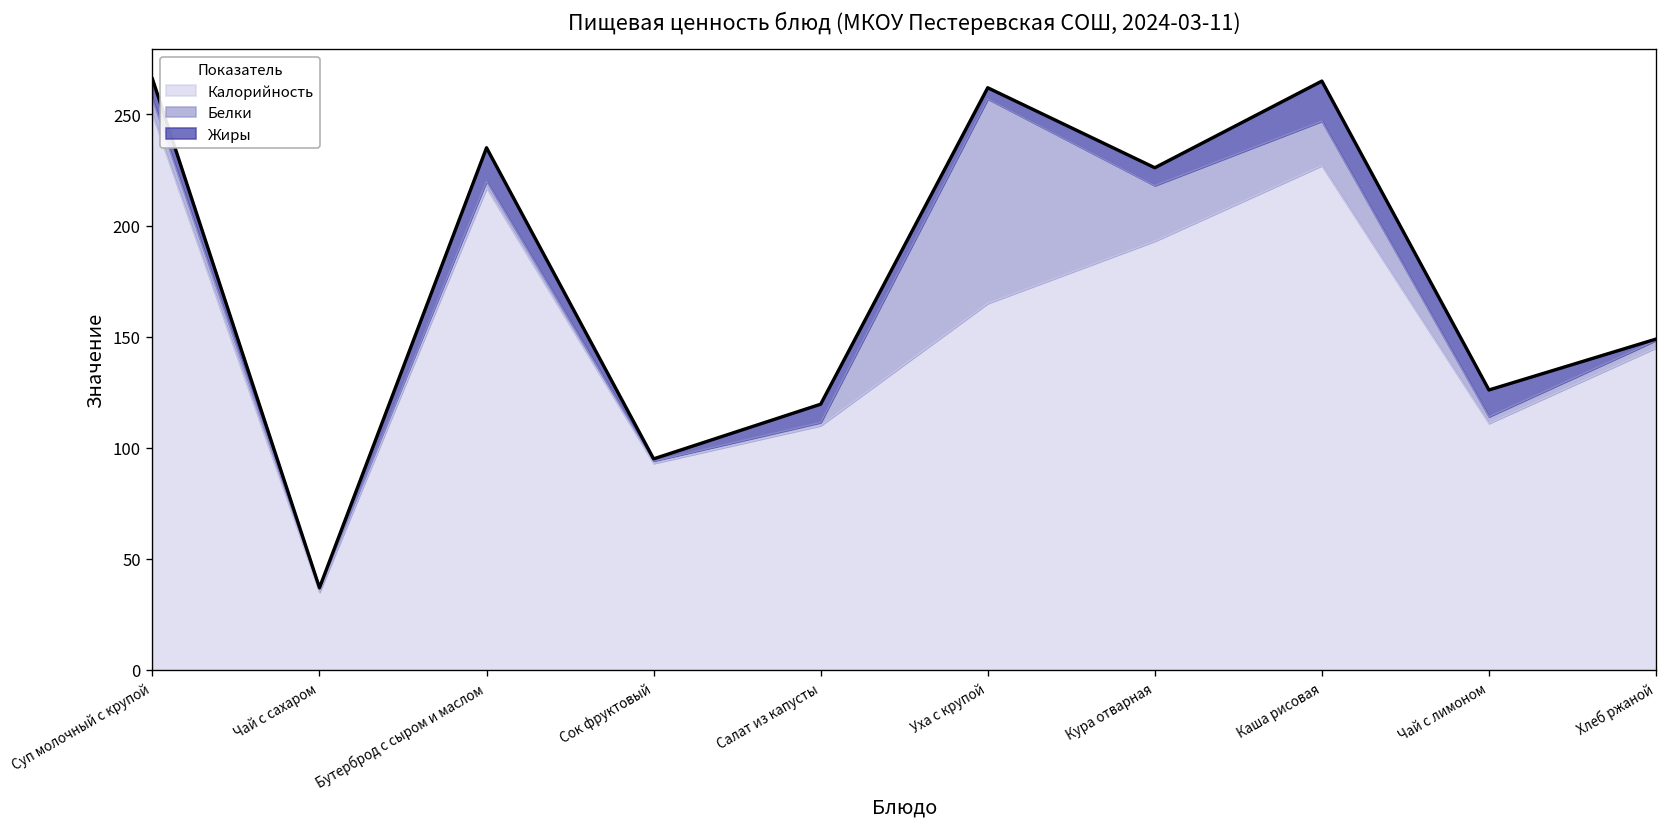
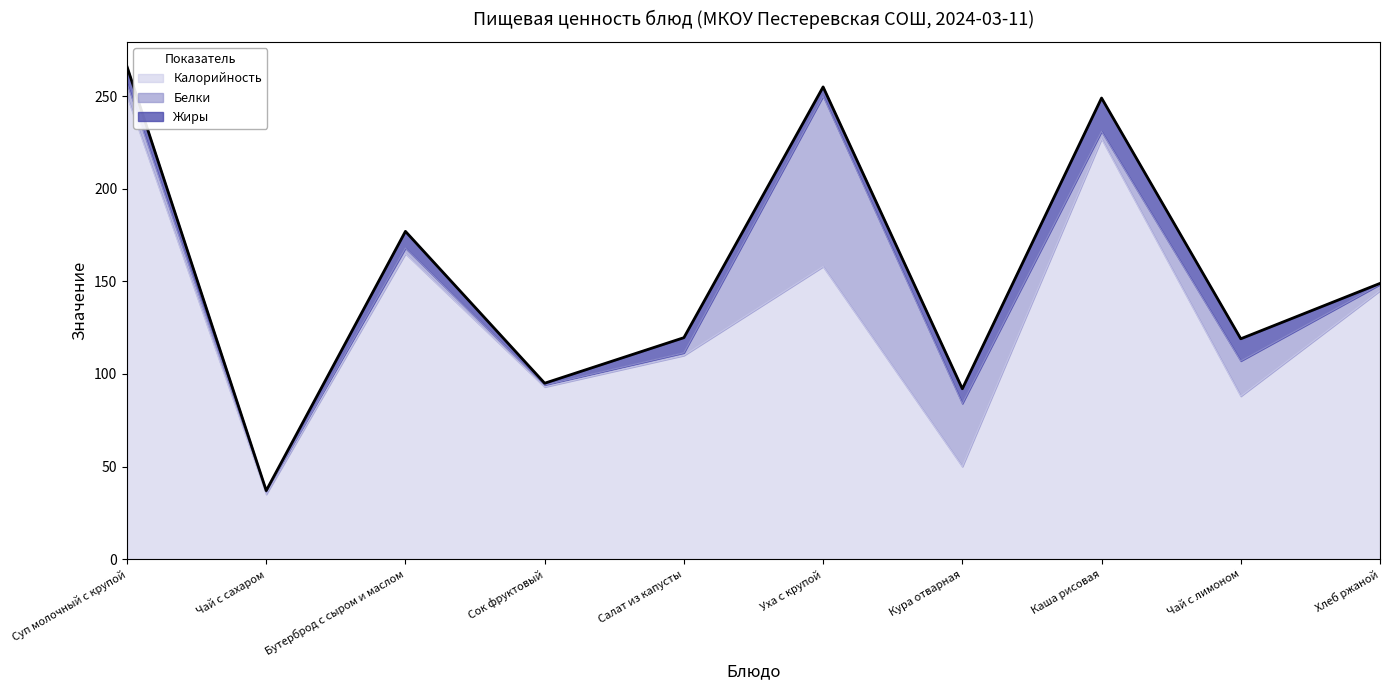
  {
    "Калорийность": {
      "Суп молочный с крупой": 250,
-     "Бутерброд с сыром и маслом": 217,
+     "Бутерброд с сыром и маслом": 165,
      "Салат из капусты": 110,
-     "Уха с крупой": 165,
-     "Кура отварная": 193,
+     "Уха с крупой": 158,
+     "Кура отварная": 50,
      "Каша рисовая": 227,
-     "Чай с лимоном": 111,
+     "Чай с лимоном": 88,
      "Хлеб ржаной": 145
    },
    "Белки": {
      "Суп молочный с крупой": 7,
      "Бутерброд с сыром и маслом": 3,
      "Салат из капусты": 1,
      "Уха с крупой": 92,
-     "Кура отварная": 25,
-     "Каша рисовая": 20,
-     "Чай с лимоном": 3
+     "Кура отварная": 34,
+     "Каша рисовая": 4,
+     "Чай с лимоном": 19
    },
    "Жиры": {
      "Суп молочный с крупой": 9,
-     "Бутерброд с сыром и маслом": 15,
+     "Бутерброд с сыром и маслом": 9,
      "Салат из капусты": 8,
      "Уха с крупой": 5,
      "Кура отварная": 8,
      "Каша рисовая": 18,
      "Чай с лимоном": 12
    }
  }
